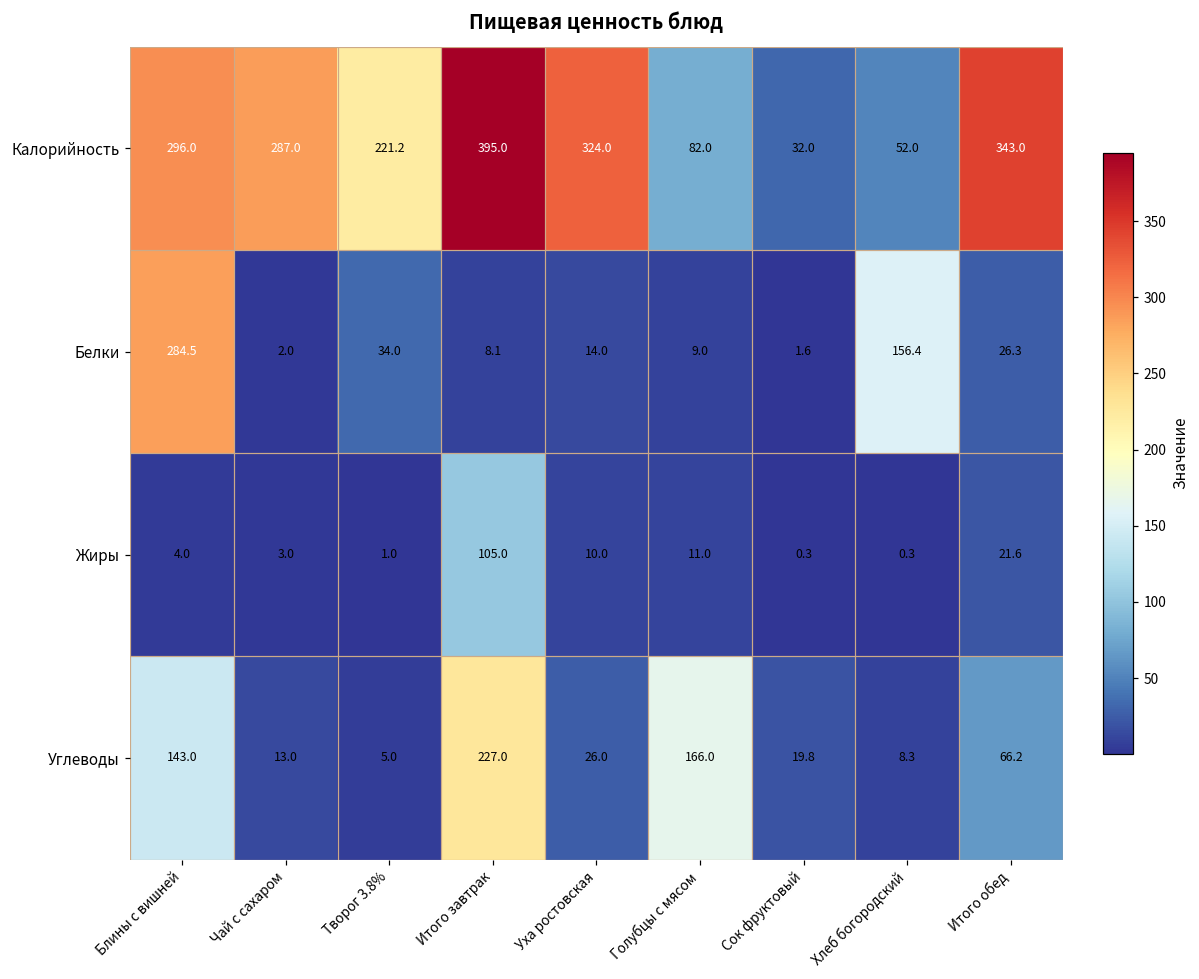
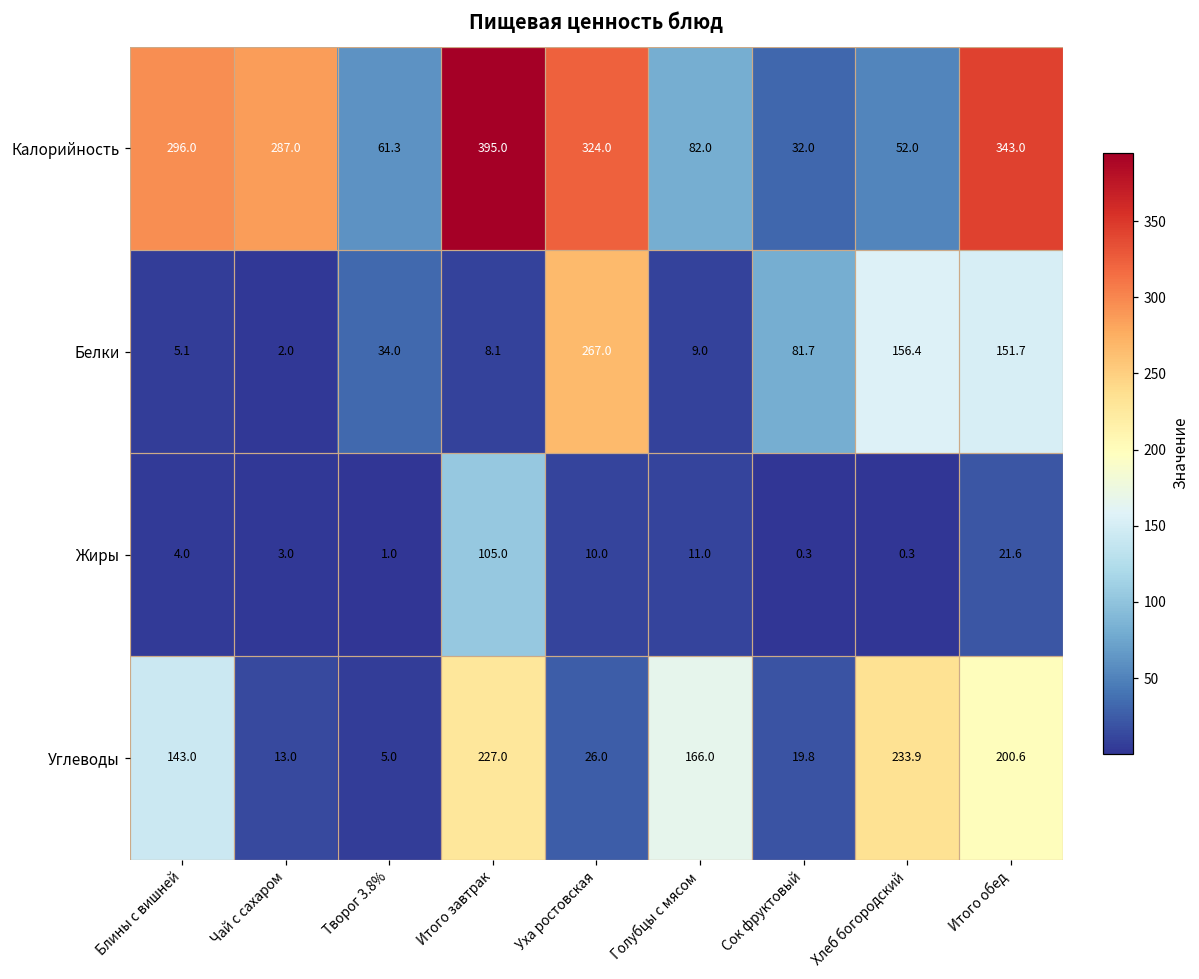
  {
    "Калорийность": {
      "Блины с вишней": 296.0,
      "Чай с сахаром": 287.0,
-     "Творог 3.8%": 221.2,
+     "Творог 3.8%": 61.3,
      "Итого завтрак": 395.0,
      "Уха ростовская": 324.0,
      "Голубцы с мясом": 82.0,
      "Сок фруктовый": 32.0,
      "Хлеб богородский": 52.0,
      "Итого обед": 343.0
    },
    "Белки": {
-     "Блины с вишней": 284.5,
+     "Блины с вишней": 5.1,
      "Чай с сахаром": 2.0,
      "Творог 3.8%": 34.0,
      "Итого завтрак": 8.1,
-     "Уха ростовская": 14.0,
+     "Уха ростовская": 267.0,
      "Голубцы с мясом": 9.0,
-     "Сок фруктовый": 1.6,
+     "Сок фруктовый": 81.7,
      "Хлеб богородский": 156.4,
-     "Итого обед": 26.3
+     "Итого обед": 151.7
    },
    "Жиры": {
      "Блины с вишней": 4.0,
      "Чай с сахаром": 3.0,
      "Творог 3.8%": 1.0,
      "Итого завтрак": 105.0,
      "Уха ростовская": 10.0,
      "Голубцы с мясом": 11.0,
      "Сок фруктовый": 0.3,
      "Хлеб богородский": 0.3,
      "Итого обед": 21.6
    },
    "Углеводы": {
      "Блины с вишней": 143.0,
      "Чай с сахаром": 13.0,
      "Творог 3.8%": 5.0,
      "Итого завтрак": 227.0,
      "Уха ростовская": 26.0,
      "Голубцы с мясом": 166.0,
      "Сок фруктовый": 19.8,
-     "Хлеб богородский": 8.3,
-     "Итого обед": 66.2
+     "Хлеб богородский": 233.9,
+     "Итого обед": 200.6
    }
  }
